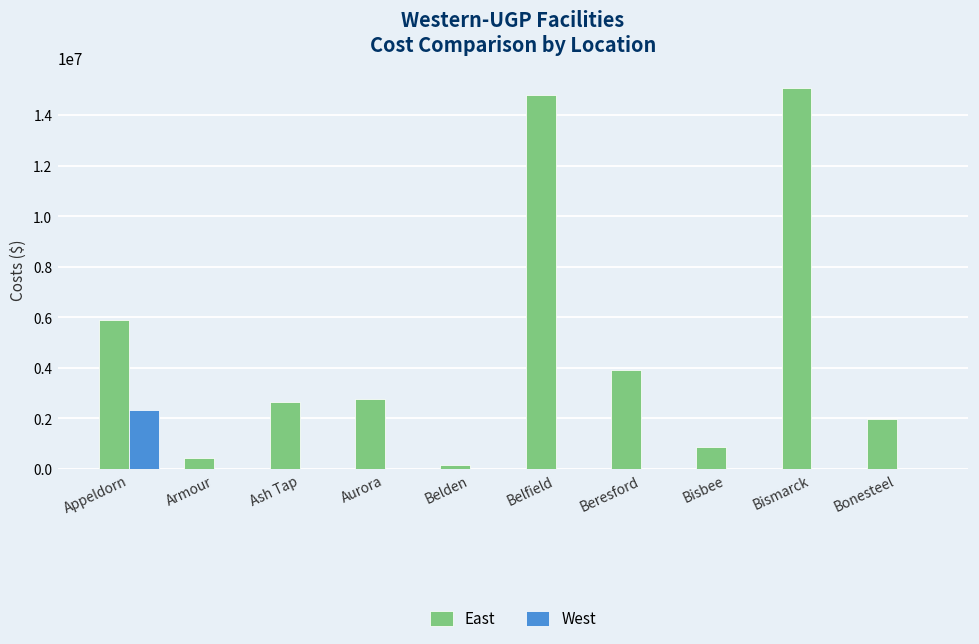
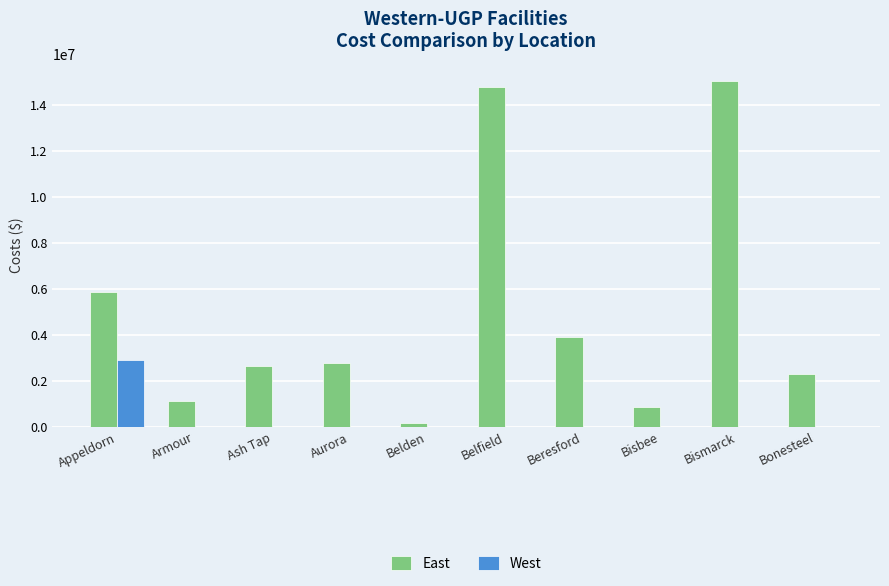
  {
    "East": {
      "Appeldorn": 5900000,
-     "Armour": 400000,
+     "Armour": 1100000,
      "Ash Tap": 2600000,
      "Aurora": 2800000,
      "Belden": 200000,
      "Belfield": 14800000,
      "Beresford": 3900000,
      "Bisbee": 900000,
      "Bismarck": 15100000,
-     "Bonesteel": 2000000
+     "Bonesteel": 2300000
    },
    "West": {
-     "Appeldorn": 2300000,
+     "Appeldorn": 2900000,
      "Armour": 0,
      "Ash Tap": 0,
      "Aurora": 0,
      "Belden": 0,
      "Belfield": 0,
      "Beresford": 0,
      "Bisbee": 0,
      "Bismarck": 0,
      "Bonesteel": 0
    }
  }
